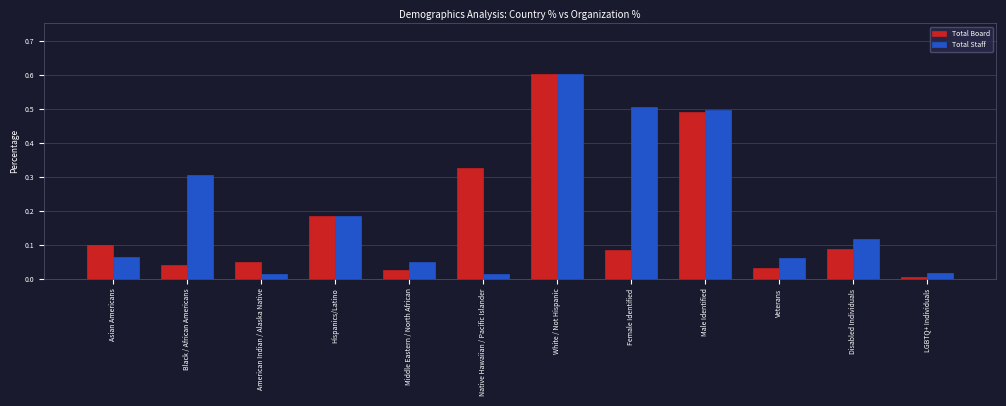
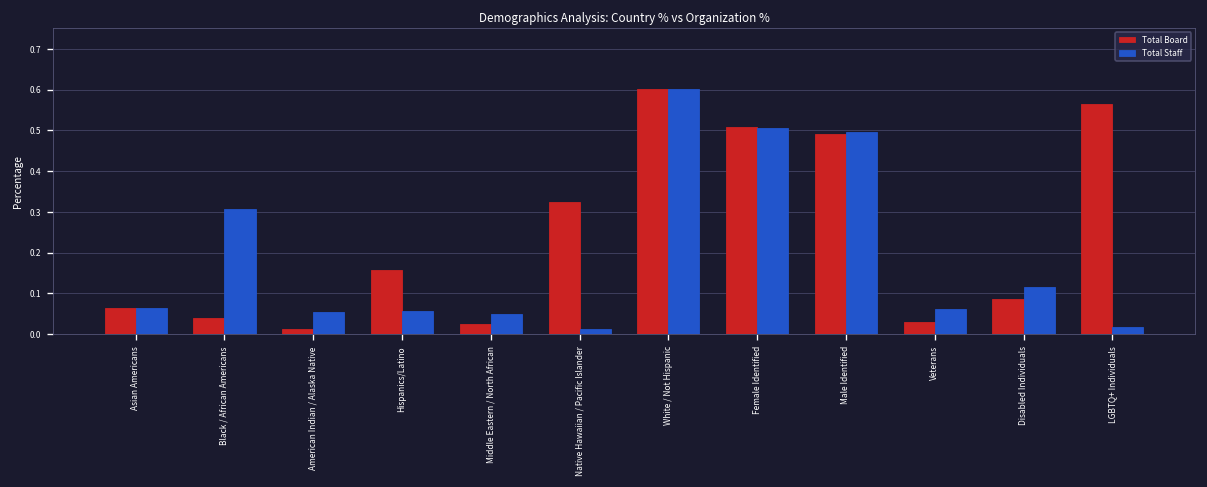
  {
    "Total Board": {
-     "Asian Americans": 0.10,
+     "Asian Americans": 0.06,
      "Black / African Americans": 0.04,
-     "American Indian / Alaska Native": 0.05,
-     "Hispanics/Latino": 0.19,
+     "American Indian / Alaska Native": 0.01,
+     "Hispanics/Latino": 0.16,
      "Middle Eastern / North African": 0.03,
      "Native Hawaiian / Pacific Islander": 0.33,
      "White / Not Hispanic": 0.60,
-     "Female Identified": 0.09,
+     "Female Identified": 0.51,
      "Male Identified": 0.49,
      "Veterans": 0.03,
      "Disabled Individuals": 0.09,
-     "LGBTQ+ Individuals": 0.00
+     "LGBTQ+ Individuals": 0.56
    },
    "Total Staff": {
      "Asian Americans": 0.06,
      "Black / African Americans": 0.31,
-     "American Indian / Alaska Native": 0.01,
-     "Hispanics/Latino": 0.19,
+     "American Indian / Alaska Native": 0.06,
+     "Hispanics/Latino": 0.06,
      "Middle Eastern / North African": 0.05,
      "Native Hawaiian / Pacific Islander": 0.01,
      "White / Not Hispanic": 0.60,
      "Female Identified": 0.51,
      "Male Identified": 0.50,
      "Veterans": 0.06,
      "Disabled Individuals": 0.12,
      "LGBTQ+ Individuals": 0.02
    }
  }
